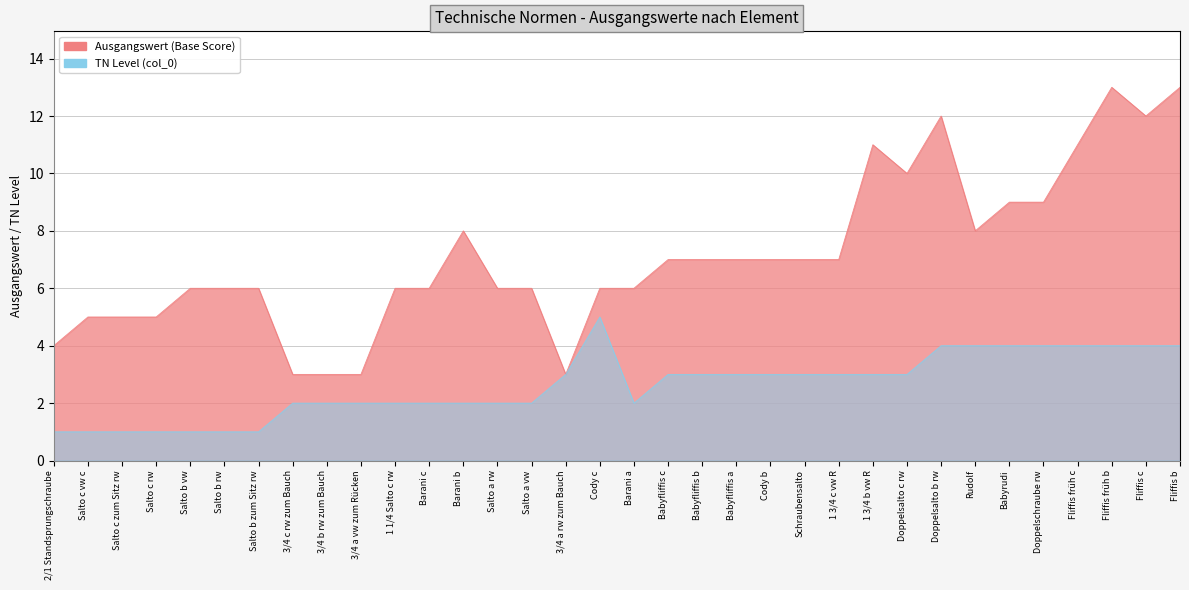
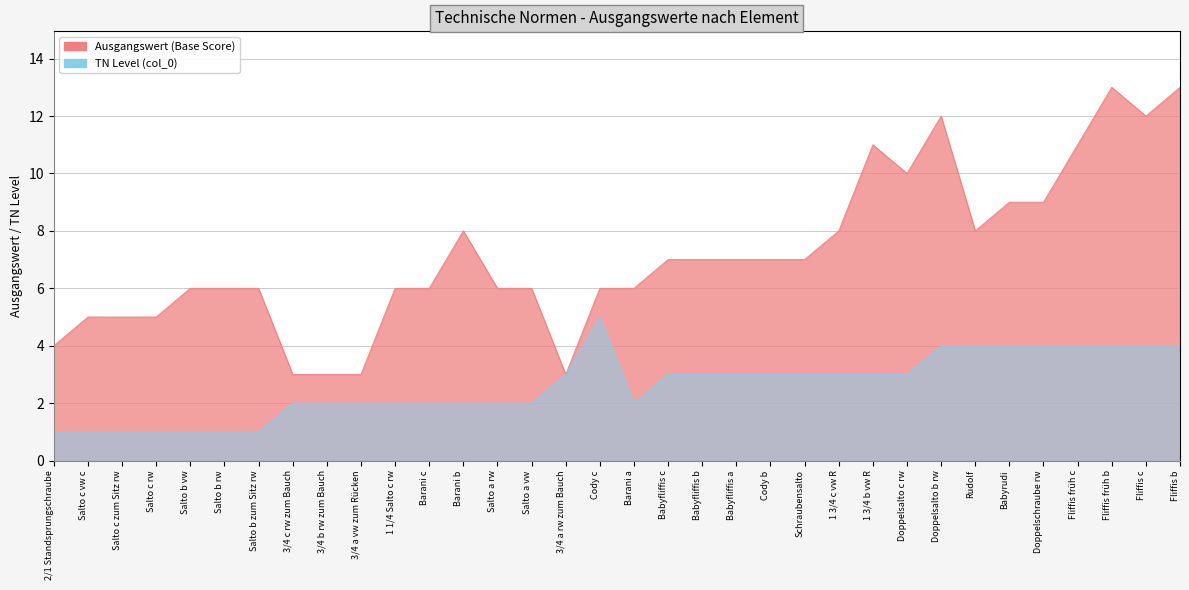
  {
    "Ausgangswert (Base Score)": {
      "2/1 Standsprungschraube": 4,
      "Salto c vw c": 5,
      "Salto c zum Sitz rw": 5,
      "Salto c rw": 5,
      "Salto b vw": 6,
      "Salto b rw": 6,
      "Salto b zum Sitz rw": 6,
      "3/4 c rw zum Bauch": 3,
      "3/4 b rw zum Bauch": 3,
      "3/4 a vw zum Rücken": 3,
      "1 1/4 Salto c rw": 6,
      "Barani c": 6,
      "Barani b": 8,
      "Salto a rw": 6,
      "Salto a vw": 6,
      "Cody c": 6,
      "Barani a": 6,
      "Babyfliffis c": 7,
      "Babyfliffis b": 7,
      "Babyfliffis a": 7,
      "Cody b": 7,
      "Schraubensalto": 7,
-     "1 3/4 c vw R": 7,
+     "1 3/4 c vw R": 8,
      "1 3/4 b vw R": 11,
      "Doppelsalto c rw": 10,
      "Doppelsalto b rw": 12,
      "Rudolf": 8,
      "Babyrudi": 9,
      "Doppelschraube rw": 9,
      "Fliffis früh c": 11,
      "Fliffis früh b": 13,
      "Fliffis c": 12,
      "Fliffis b": 13
    },
    "TN Level (col_0)": {
      "2/1 Standsprungschraube": 1,
      "Salto c vw c": 1,
      "Salto c zum Sitz rw": 1,
      "Salto c rw": 1,
      "Salto b vw": 1,
      "Salto b rw": 1,
      "Salto b zum Sitz rw": 1,
      "3/4 c rw zum Bauch": 2,
      "3/4 b rw zum Bauch": 2,
      "3/4 a vw zum Rücken": 2,
      "1 1/4 Salto c rw": 2,
      "Barani c": 2,
      "Barani b": 2,
      "Salto a rw": 2,
      "Salto a vw": 2,
      "Cody c": 5,
      "Barani a": 2,
      "Babyfliffis c": 3,
      "Babyfliffis b": 3,
      "Babyfliffis a": 3,
      "Cody b": 3,
      "Schraubensalto": 3,
      "1 3/4 c vw R": 3,
      "1 3/4 b vw R": 3,
      "Doppelsalto c rw": 3,
      "Doppelsalto b rw": 4,
      "Rudolf": 4,
      "Babyrudi": 4,
      "Doppelschraube rw": 4,
      "Fliffis früh c": 4,
      "Fliffis früh b": 4,
      "Fliffis c": 4,
      "Fliffis b": 4
    }
  }
